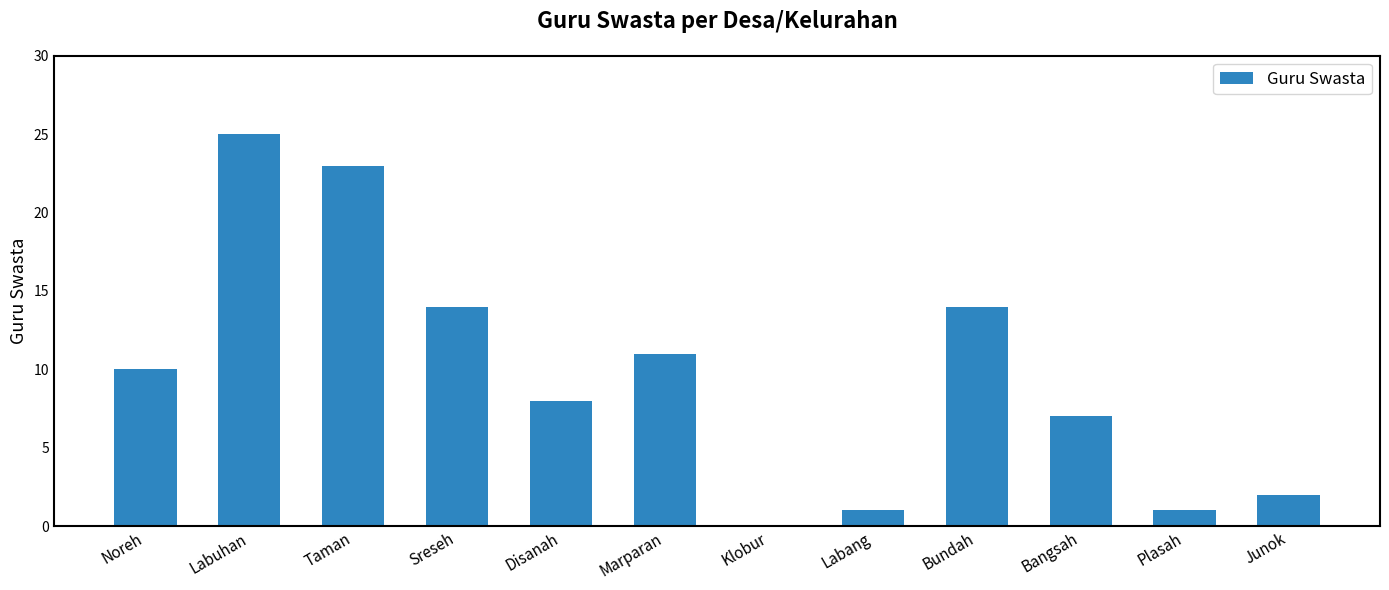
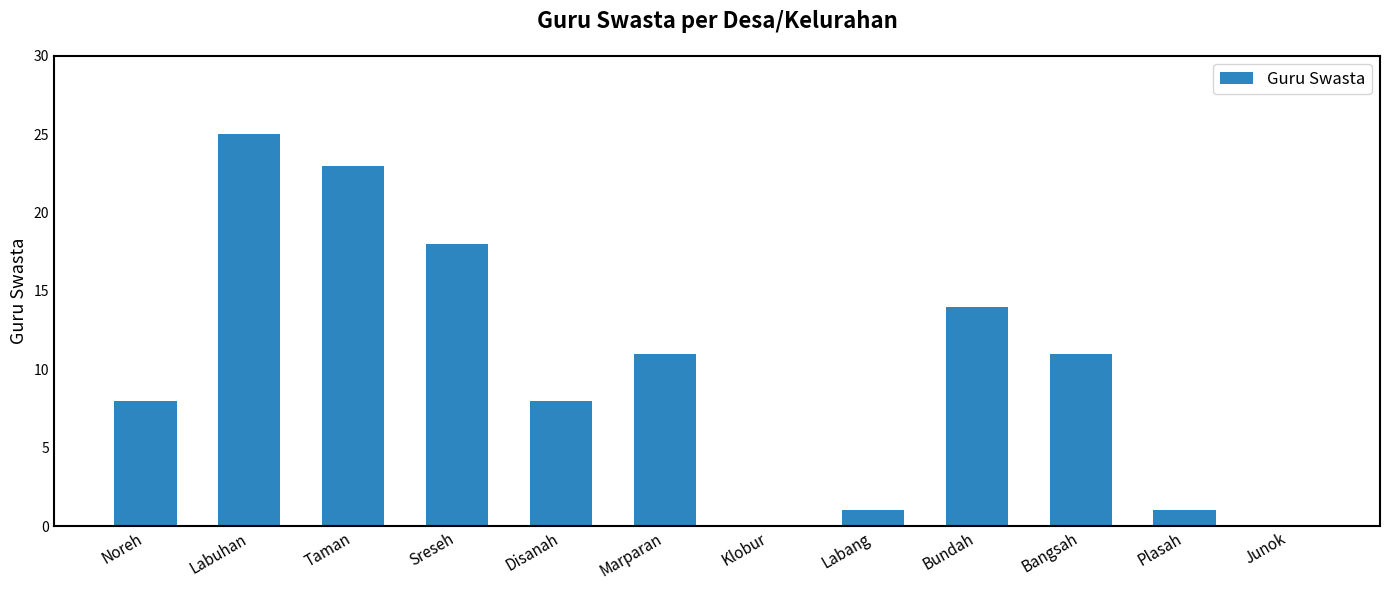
  {
-   "Noreh": 10,
+   "Noreh": 8,
    "Labuhan": 25,
    "Taman": 23,
-   "Sreseh": 14,
+   "Sreseh": 18,
    "Disanah": 8,
    "Marparan": 11,
    "Klobur": 0,
    "Labang": 1,
    "Bundah": 14,
-   "Bangsah": 7,
+   "Bangsah": 11,
    "Plasah": 1,
-   "Junok": 2
+   "Junok": 0
  }
